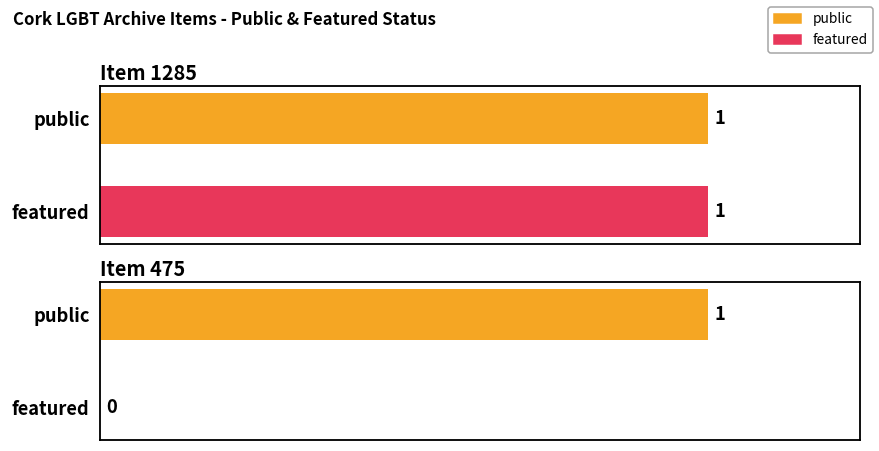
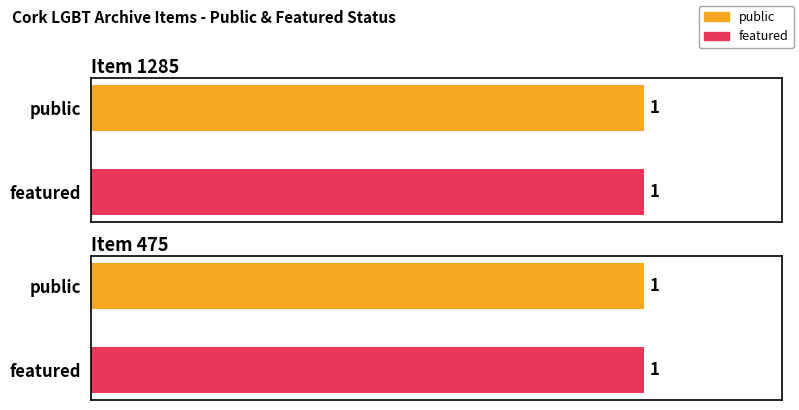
  {
    "Item 1285": {
      "public": 1,
      "featured": 1
    },
    "Item 475": {
      "public": 1,
-     "featured": 0
+     "featured": 1
    }
  }
